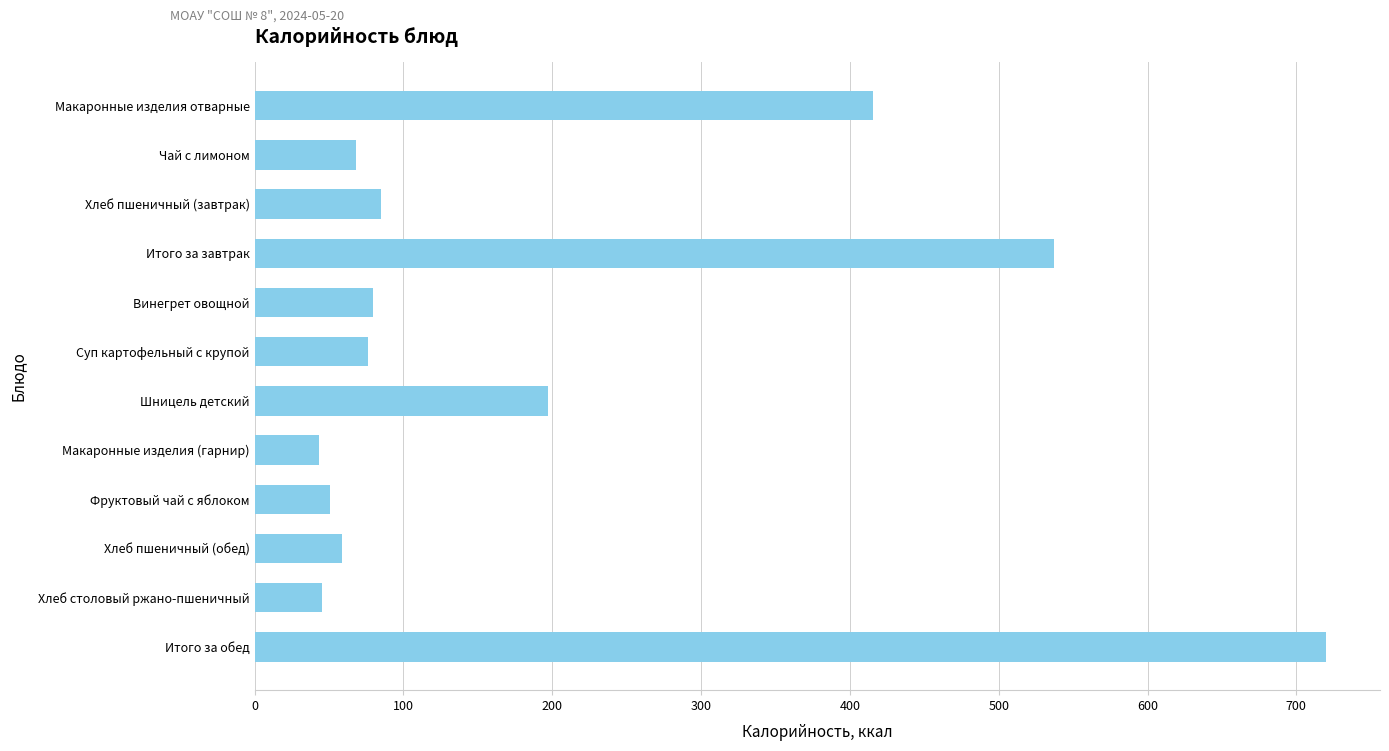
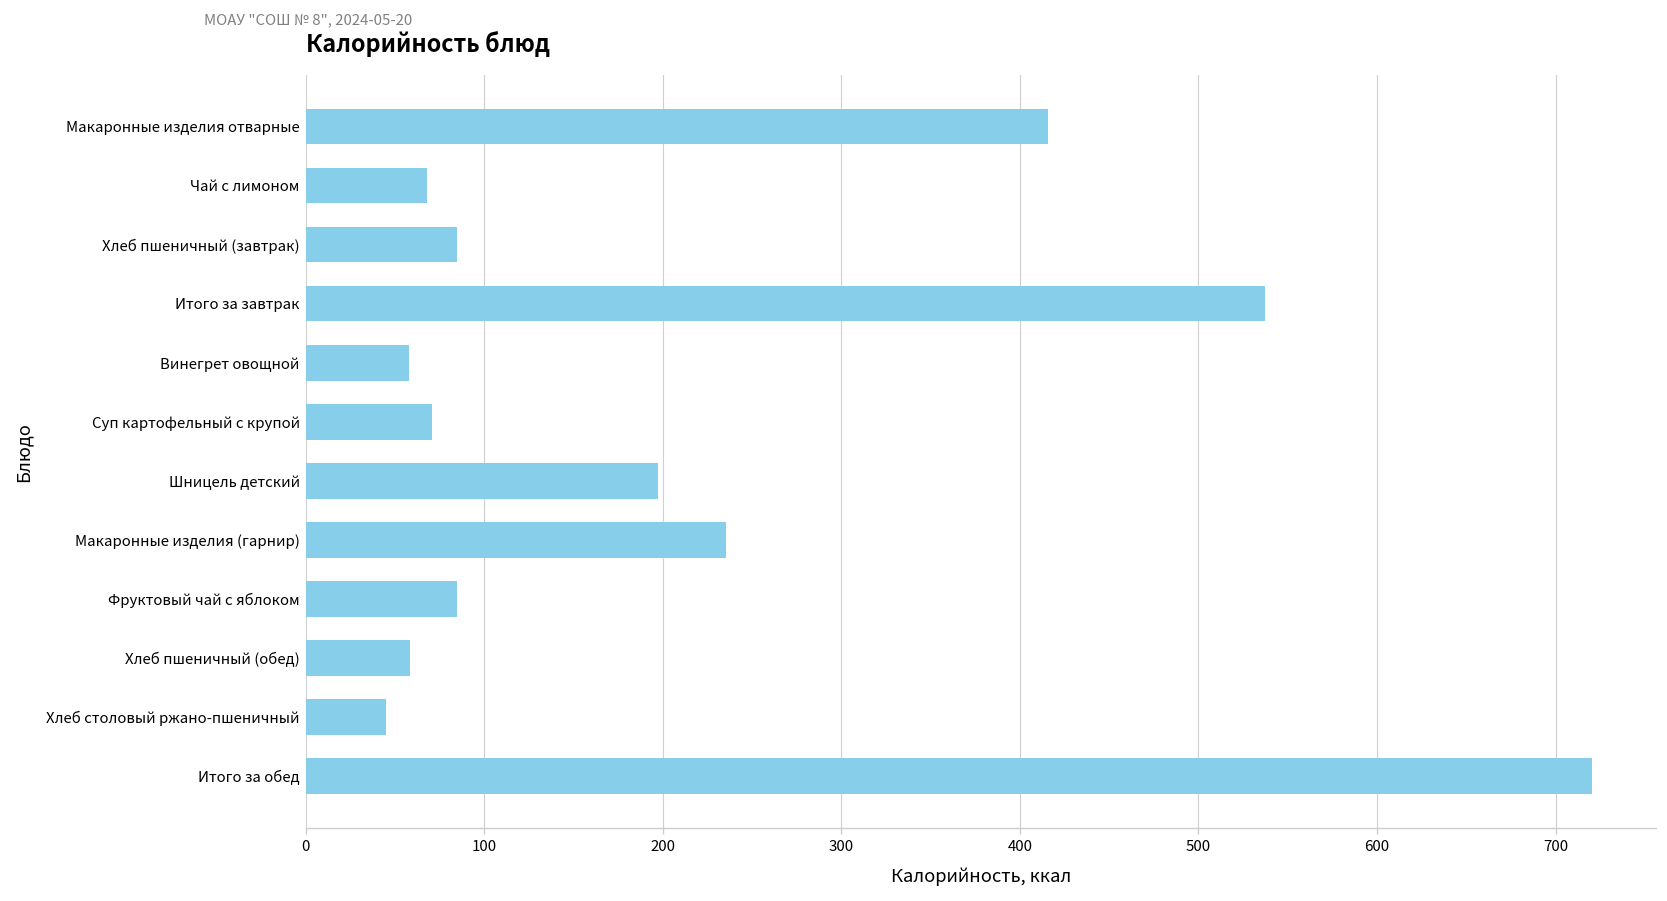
  {
    "Макаронные изделия отварные": 416,
    "Чай с лимоном": 68,
    "Хлеб пшеничный (завтрак)": 85,
    "Итого за завтрак": 537,
-   "Винегрет овощной": 80,
-   "Суп картофельный с крупой": 76,
+   "Винегрет овощной": 58,
+   "Суп картофельный с крупой": 71,
    "Шницель детский": 197,
-   "Макаронные изделия (гарнир)": 43,
-   "Фруктовый чай с яблоком": 51,
+   "Макаронные изделия (гарнир)": 235,
+   "Фруктовый чай с яблоком": 85,
    "Хлеб пшеничный (обед)": 59,
    "Хлеб столовый ржано-пшеничный": 45,
    "Итого за обед": 720
  }
